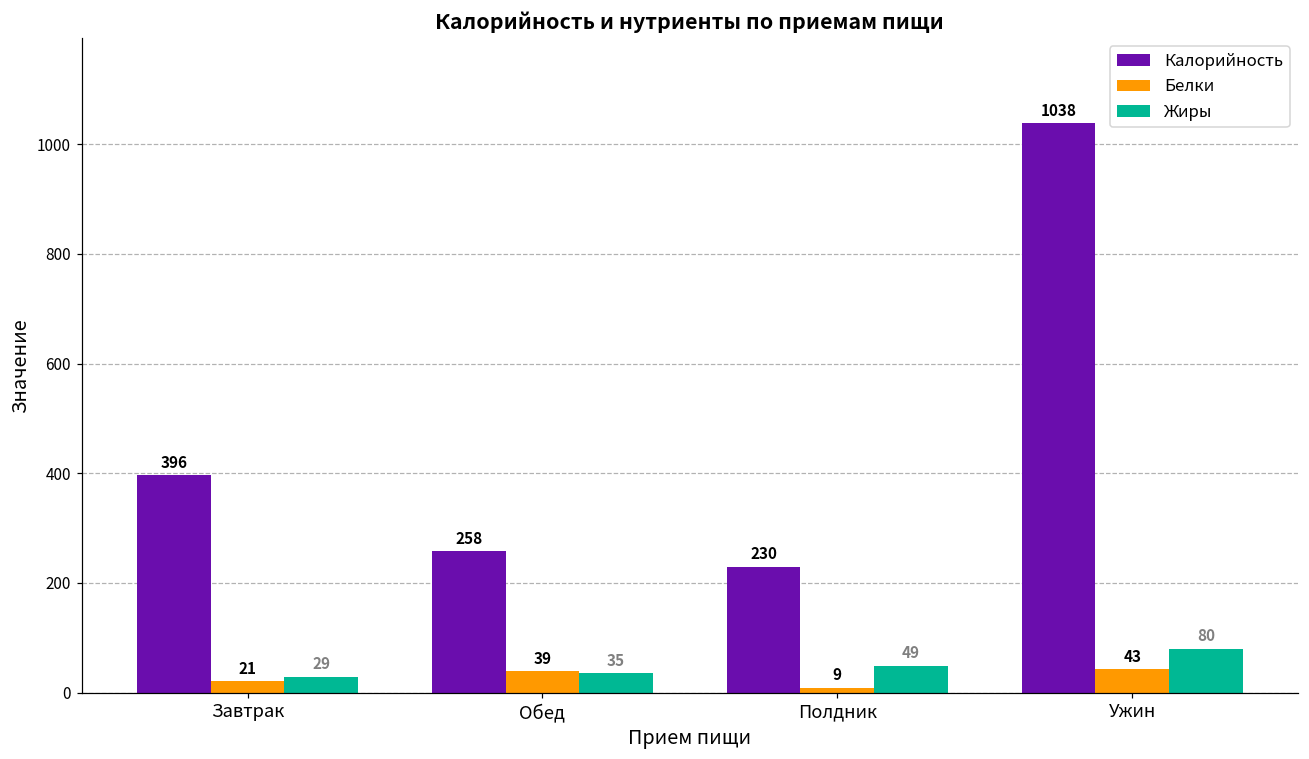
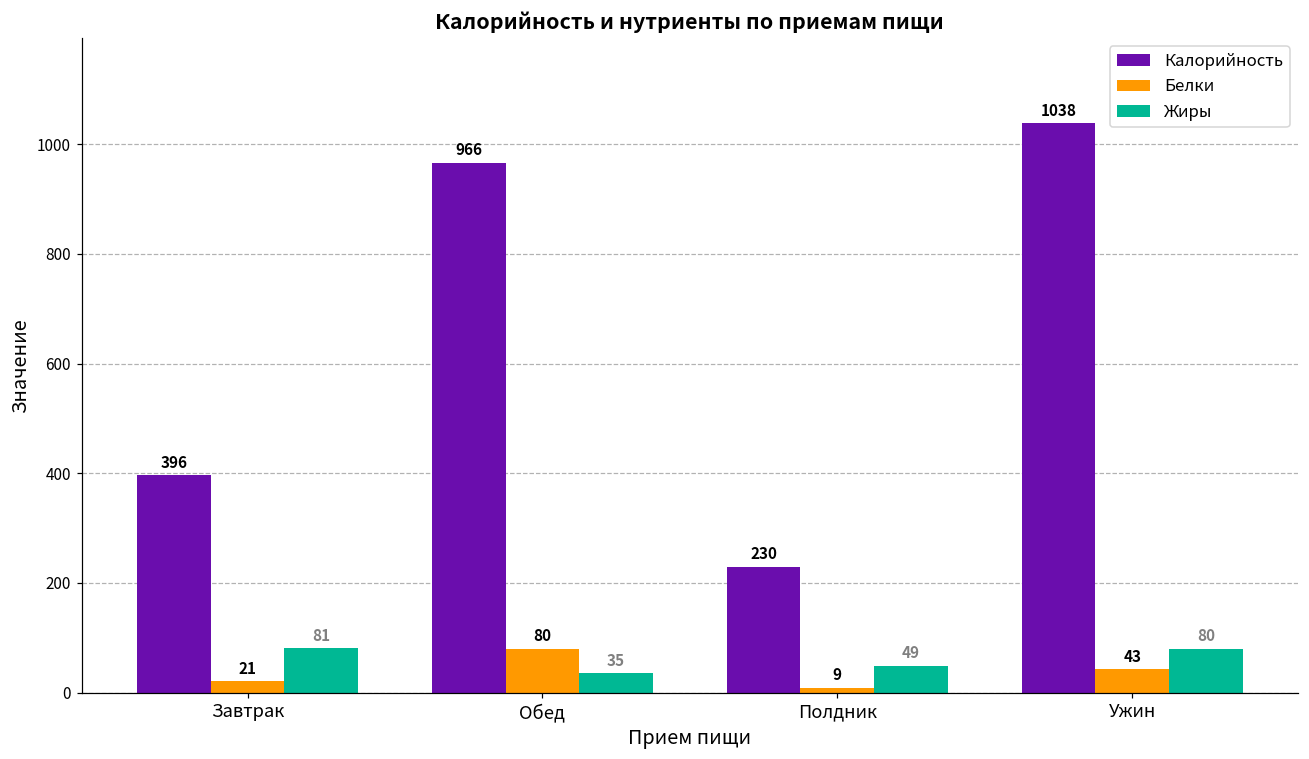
  {
    "Калорийность": {
      "Завтрак": 396,
-     "Обед": 258,
+     "Обед": 966,
      "Полдник": 230,
      "Ужин": 1038
    },
    "Белки": {
      "Завтрак": 21,
-     "Обед": 39,
+     "Обед": 80,
      "Полдник": 9,
      "Ужин": 43
    },
    "Жиры": {
-     "Завтрак": 29,
+     "Завтрак": 81,
      "Обед": 35,
      "Полдник": 49,
      "Ужин": 80
    }
  }
